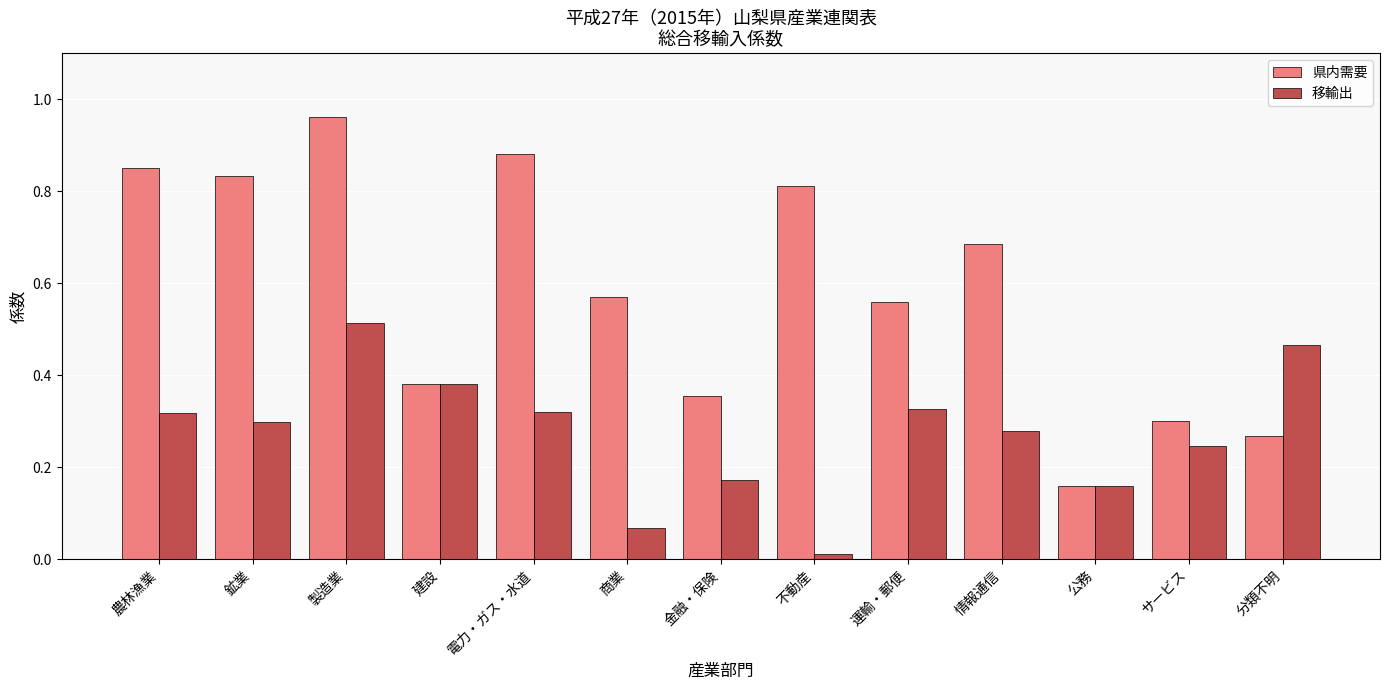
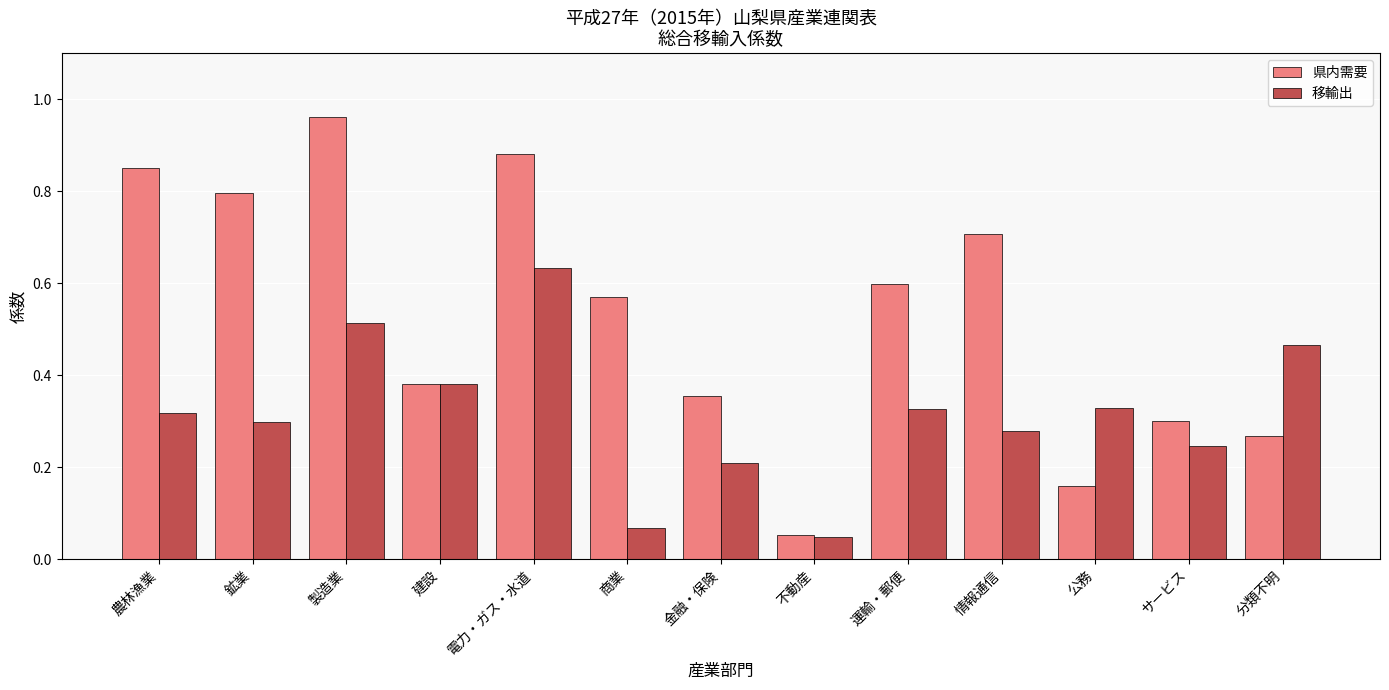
  {
    "県内需要": {
      "農林漁業": 0.85,
-     "鉱業": 0.83,
+     "鉱業": 0.80,
      "製造業": 0.96,
      "建設": 0.38,
      "電力・ガス・水道": 0.88,
      "商業": 0.57,
      "金融・保険": 0.35,
-     "不動産": 0.81,
-     "運輸・郵便": 0.56,
-     "情報通信": 0.68,
+     "不動産": 0.05,
+     "運輸・郵便": 0.60,
+     "情報通信": 0.71,
      "公務": 0.16,
      "サービス": 0.30,
      "分類不明": 0.27
    },
    "移輸出": {
      "農林漁業": 0.32,
      "鉱業": 0.30,
      "製造業": 0.51,
      "建設": 0.38,
-     "電力・ガス・水道": 0.32,
+     "電力・ガス・水道": 0.63,
      "商業": 0.07,
-     "金融・保険": 0.17,
-     "不動産": 0.01,
+     "金融・保険": 0.21,
+     "不動産": 0.05,
      "運輸・郵便": 0.33,
      "情報通信": 0.28,
-     "公務": 0.16,
+     "公務": 0.33,
      "サービス": 0.25,
      "分類不明": 0.47
    }
  }
